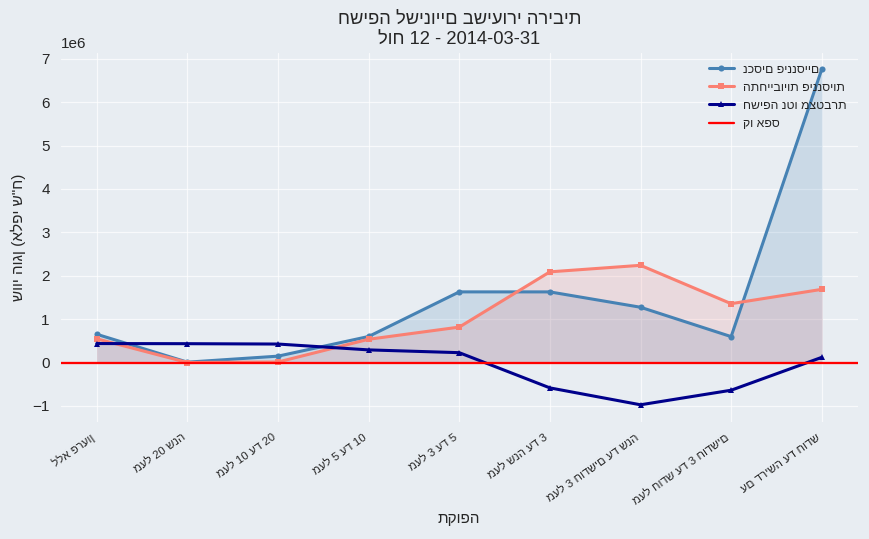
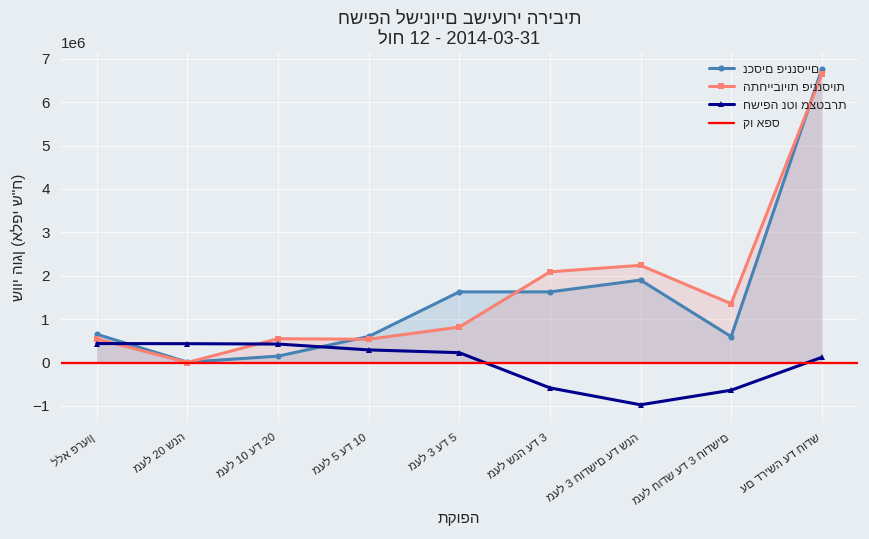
  {
    "נכסים פיננסיים": {
      "ללא פרעון": 700000,
      "מעל 10 עד 20": 100000,
      "מעל 3 עד 5": 1600000,
      "מעל שנה עד 3": 1600000,
-     "מעל 3 חודשים עד שנה": 1300000,
+     "מעל 3 חודשים עד שנה": 1900000,
      "מעל חודש עד 3 חודשים": 600000,
      "עם דרישה עד חודש": 6800000
    },
    "התחייבויות פיננסיות": {
      "ללא פרעון": 500000,
-     "מעל 10 עד 20": 0,
+     "מעל 10 עד 20": 500000,
      "מעל 3 עד 5": 800000,
      "מעל שנה עד 3": 2100000,
      "מעל 3 חודשים עד שנה": 2200000,
      "מעל חודש עד 3 חודשים": 1400000,
-     "עם דרישה עד חודש": 1700000
+     "עם דרישה עד חודש": 6600000
    },
    "חשיפה נטו מצטברת": {
      "ללא פרעון": 400000,
      "מעל 20 שנה": 400000,
      "מעל 10 עד 20": 400000,
      "מעל 5 עד 10": 300000,
      "מעל 3 עד 5": 200000,
      "מעל שנה עד 3": -600000,
      "מעל 3 חודשים עד שנה": -1000000,
      "מעל חודש עד 3 חודשים": -600000,
      "עם דרישה עד חודש": 100000
    }
  }
